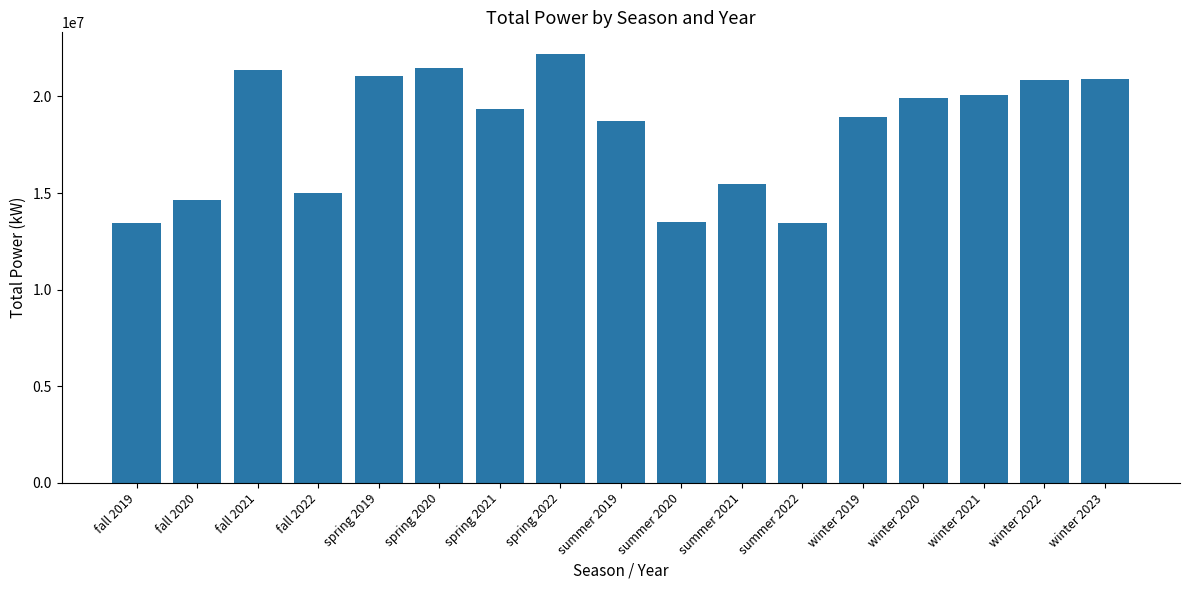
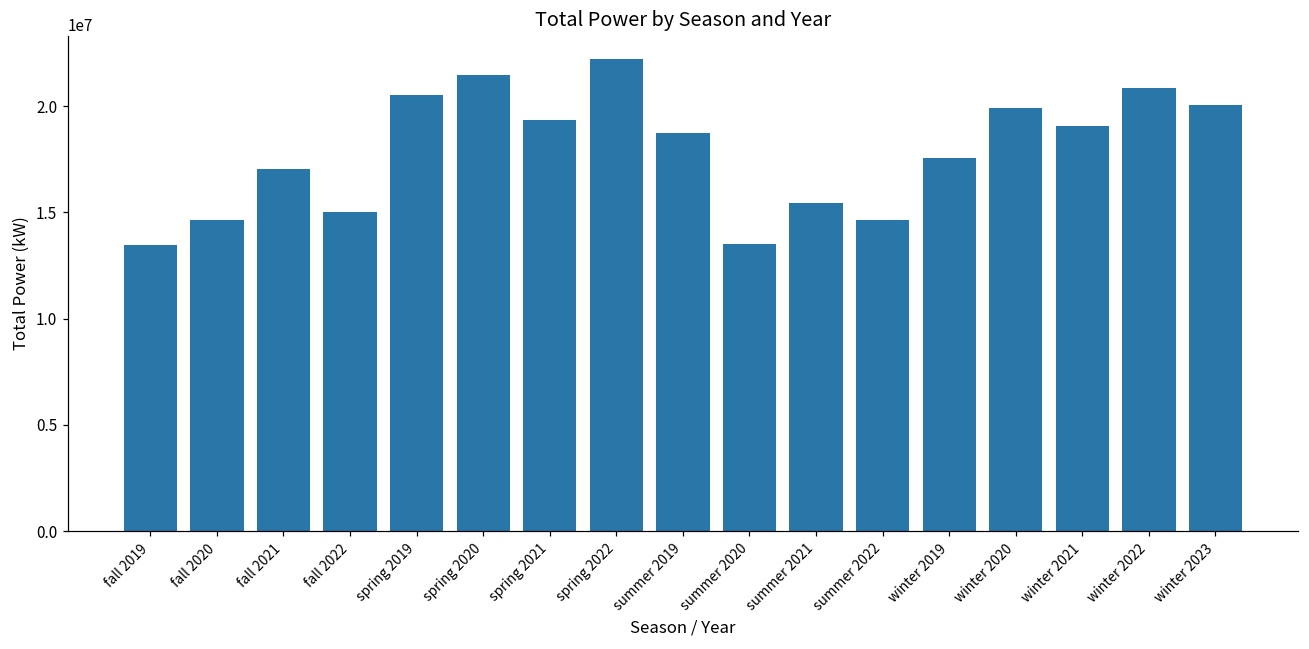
  {
    "fall 2019": 13500000,
    "fall 2020": 14700000,
-   "fall 2021": 21400000,
+   "fall 2021": 17000000,
    "fall 2022": 15000000,
-   "spring 2019": 21000000,
+   "spring 2019": 20500000,
    "spring 2020": 21500000,
    "spring 2021": 19300000,
    "spring 2022": 22200000,
    "summer 2019": 18700000,
    "summer 2020": 13500000,
    "summer 2021": 15500000,
-   "summer 2022": 13400000,
-   "winter 2019": 18900000,
+   "summer 2022": 14600000,
+   "winter 2019": 17600000,
    "winter 2020": 19900000,
-   "winter 2021": 20100000,
+   "winter 2021": 19100000,
    "winter 2022": 20800000,
-   "winter 2023": 20900000
+   "winter 2023": 20100000
  }
